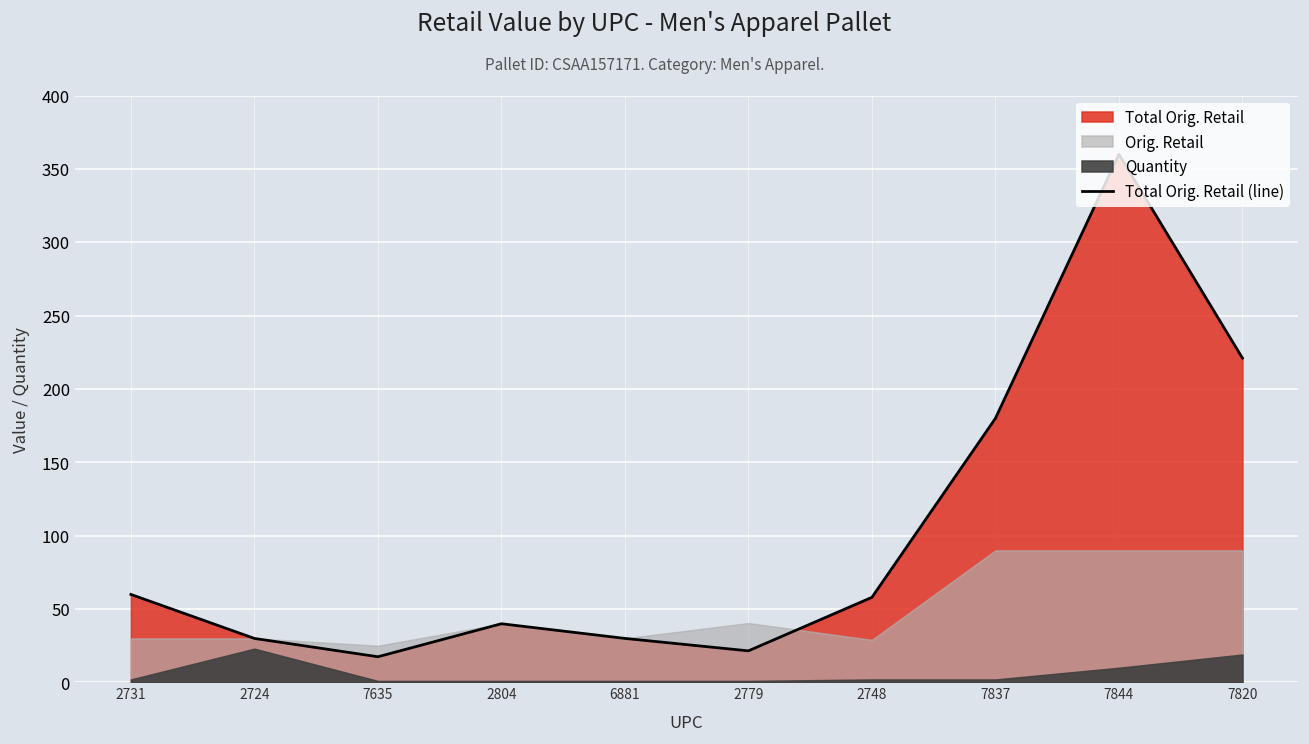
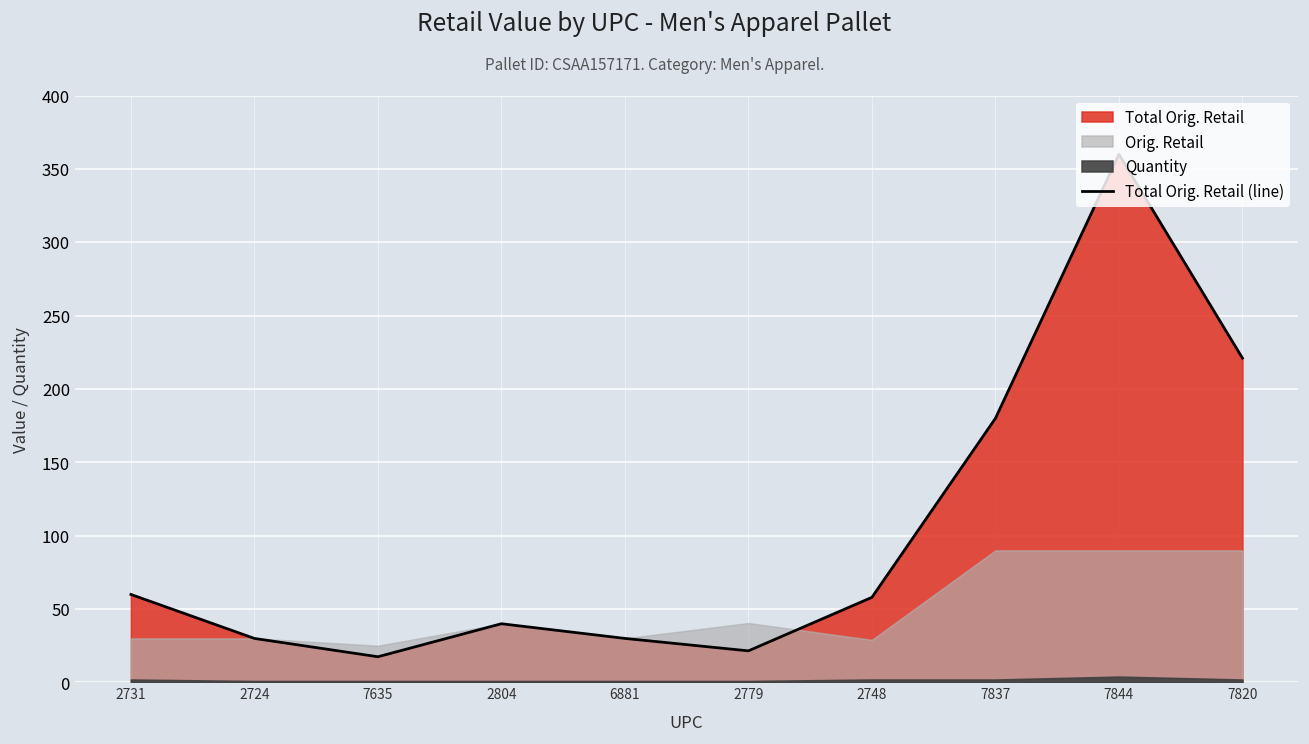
  {
    "Total Orig. Retail": {
      "2731": 60,
      "7635": 18,
      "2779": 22,
      "2748": 58,
      "7837": 180,
      "7820": 221
    },
    "Orig. Retail": {
      "2731": 30,
      "7635": 25,
      "2779": 40,
      "2748": 29,
      "7837": 90,
      "7844": 90,
      "7820": 90
    },
    "Quantity": {
      "2731": 2,
-     "2724": 23,
+     "2724": 1,
      "2748": 2,
      "7837": 2,
-     "7844": 10,
-     "7820": 19
+     "7844": 4,
+     "7820": 2
    }
  }
